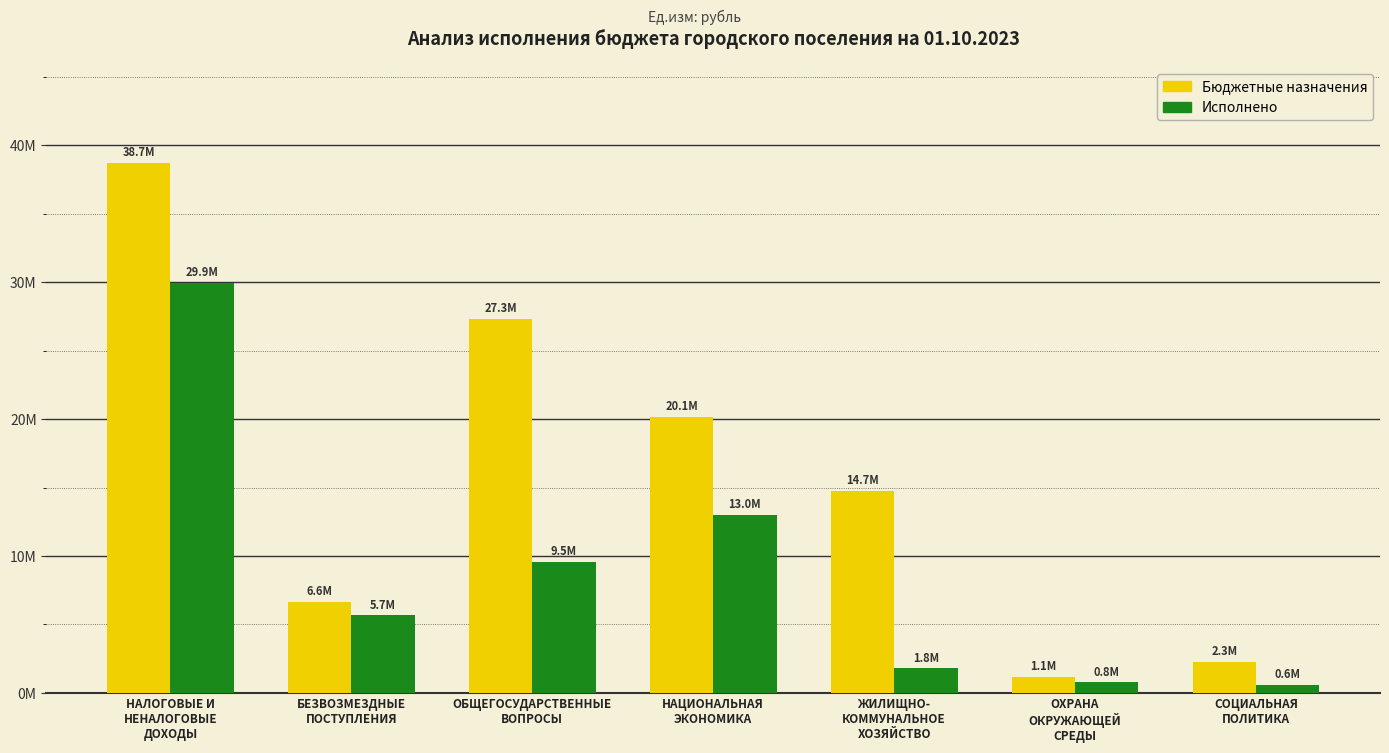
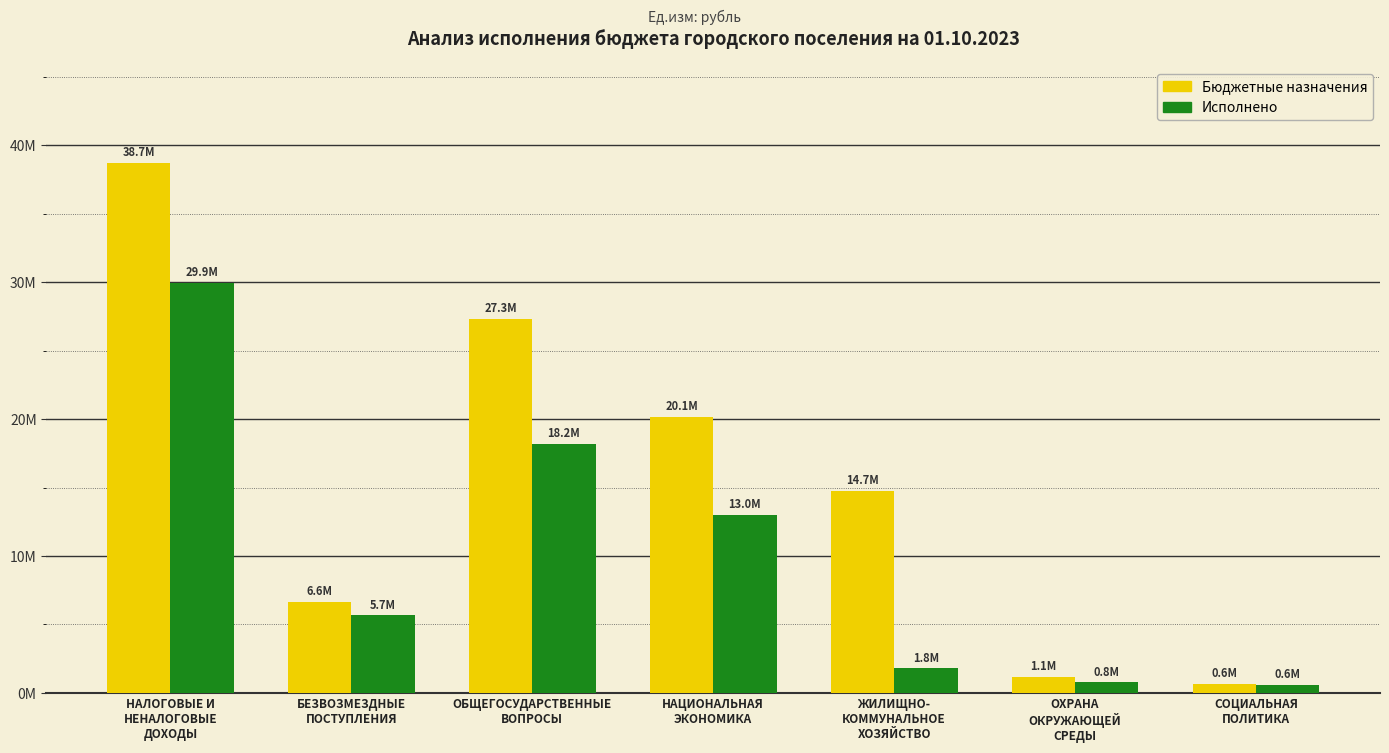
  {
    "Бюджетные назначения": {
-     "СОЦИАЛЬНАЯ ПОЛИТИКА": "2.3М"
+     "СОЦИАЛЬНАЯ ПОЛИТИКА": "0.6М"
    },
    "Исполнено": {
-     "ОБЩЕГОСУДАРСТВЕННЫЕ ВОПРОСЫ": "9.5М"
+     "ОБЩЕГОСУДАРСТВЕННЫЕ ВОПРОСЫ": "18.2М"
    }
  }
